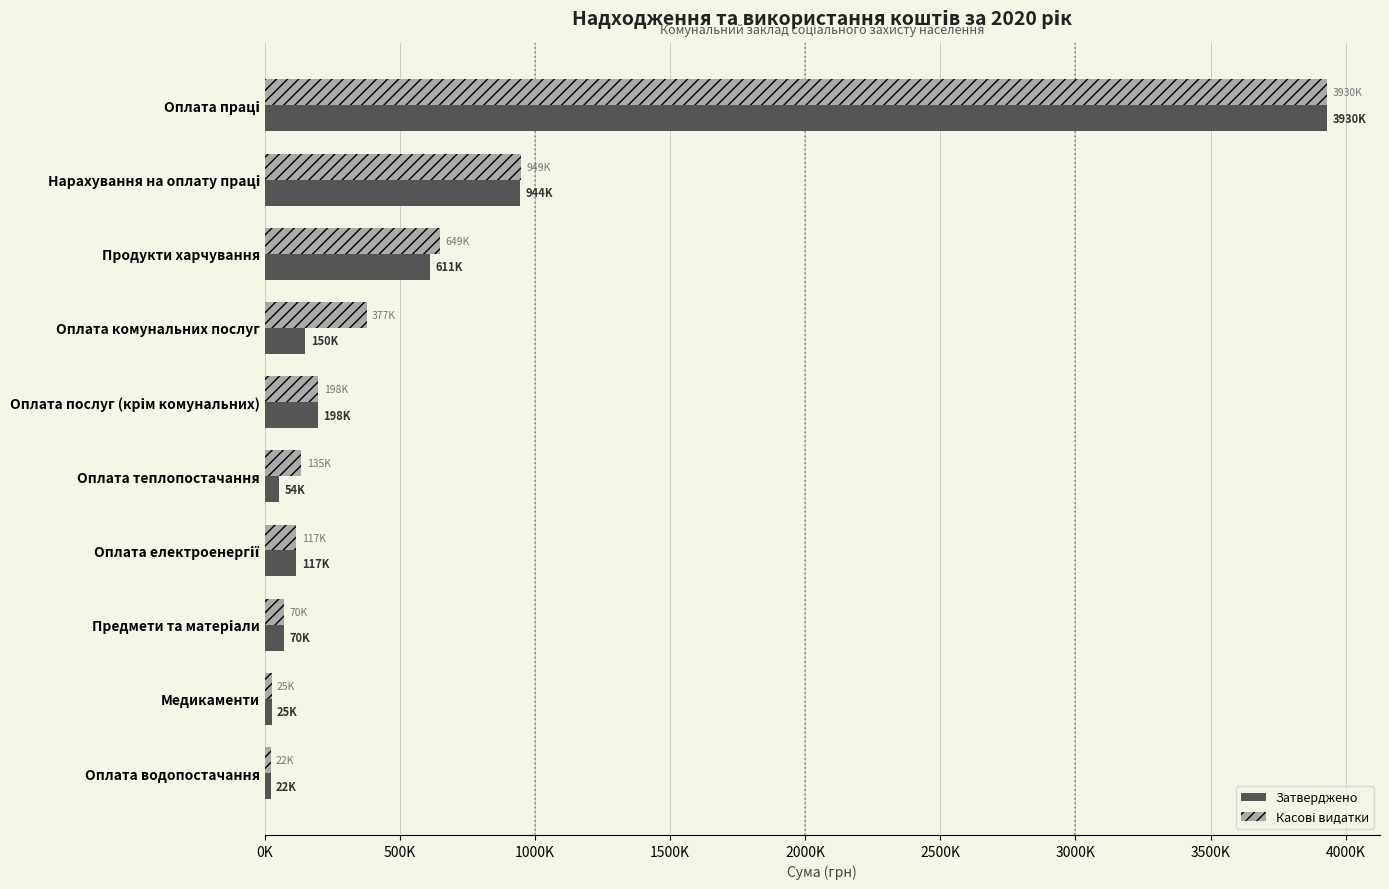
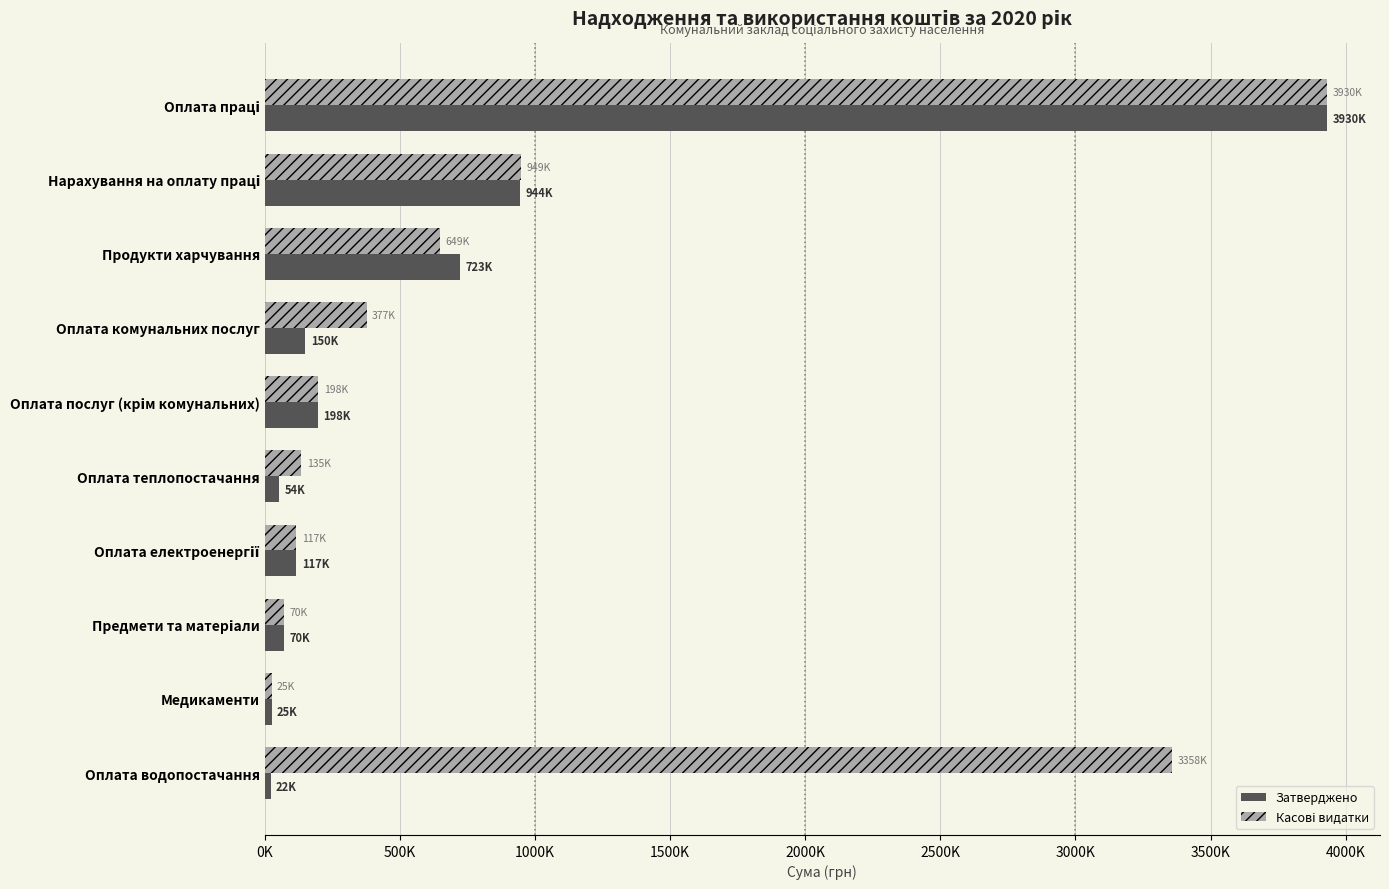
  {
    "Затверджено": {
      "Оплата праці": "3930K",
      "Нарахування на оплату праці": "944K",
-     "Продукти харчування": "611K",
+     "Продукти харчування": "723K",
      "Оплата комунальних послуг": "150K",
      "Оплата послуг (крім комунальних)": "198K",
      "Оплата теплопостачання": "54K",
      "Оплата електроенергії": "117K",
      "Предмети та матеріали": "70K",
      "Медикаменти": "25K",
      "Оплата водопостачання": "22K"
    },
    "Касові видатки": {
      "Оплата праці": "3930K",
      "Нарахування на оплату праці": "949K",
      "Продукти харчування": "649K",
      "Оплата комунальних послуг": "377K",
      "Оплата послуг (крім комунальних)": "198K",
      "Оплата теплопостачання": "135K",
      "Оплата електроенергії": "117K",
      "Предмети та матеріали": "70K",
      "Медикаменти": "25K",
-     "Оплата водопостачання": "22K"
+     "Оплата водопостачання": "3358K"
    }
  }
